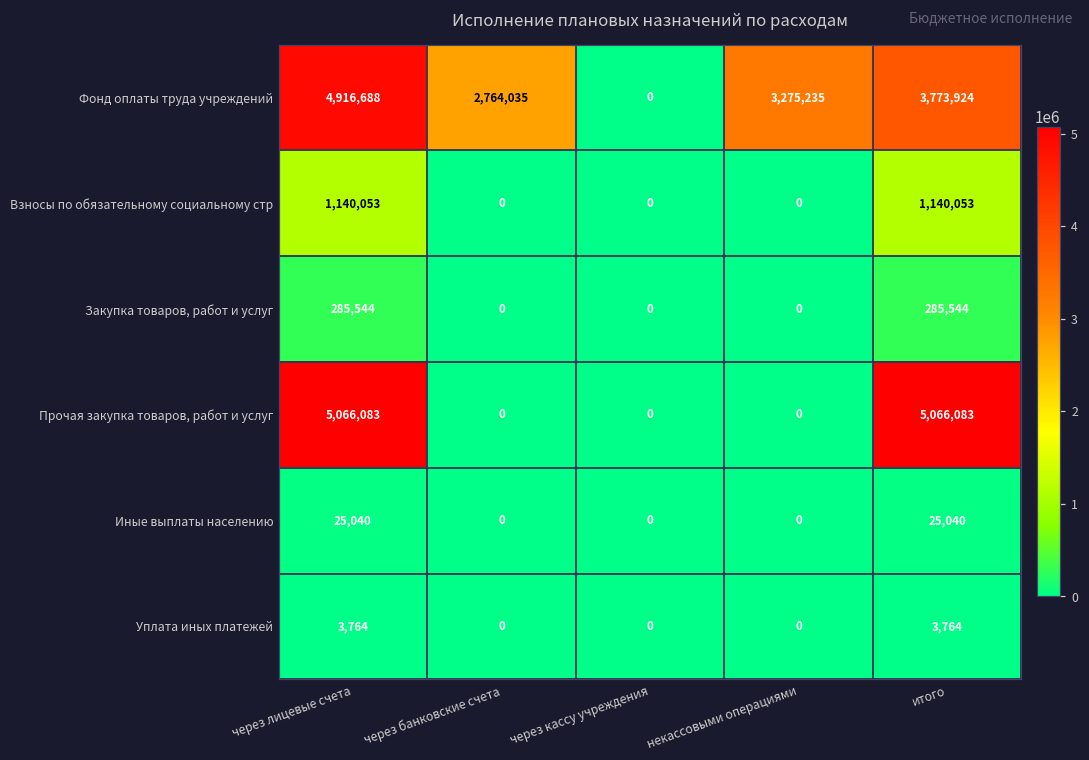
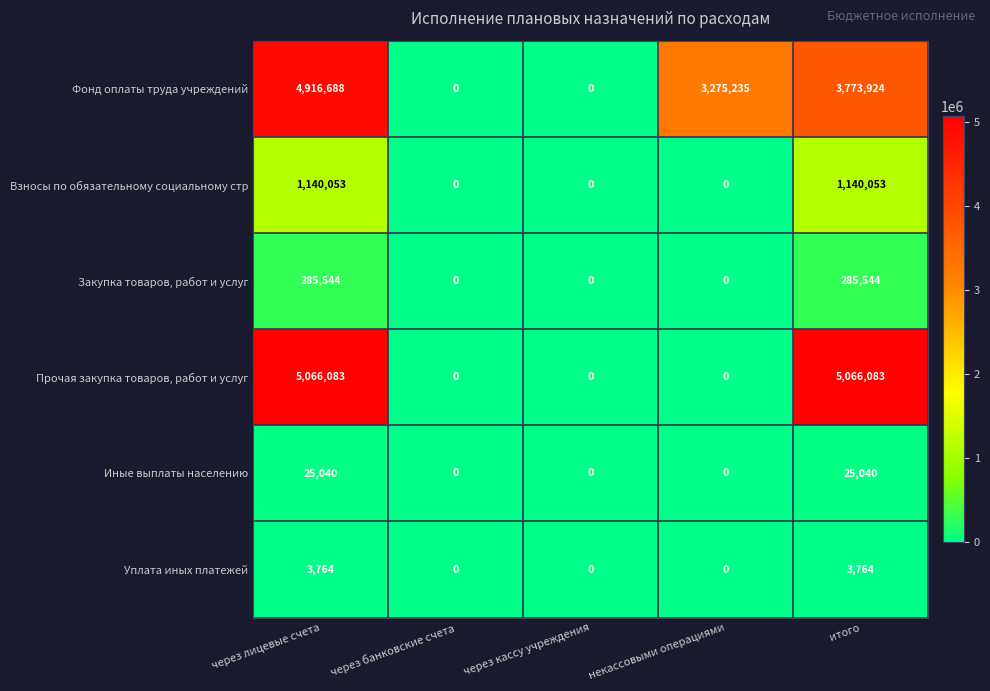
  {
    "Фонд оплаты труда учреждений": {
      "через лицевые счета": "4,916,688",
-     "через банковские счета": "2,764,035",
+     "через банковские счета": "0",
      "через кассу учреждения": "0",
      "некассовыми операциями": "3,275,235",
      "итого": "3,773,924"
    },
    "Взносы по обязательному социальному стр": {
      "через лицевые счета": "1,140,053",
      "через банковские счета": "0",
      "через кассу учреждения": "0",
      "некассовыми операциями": "0",
      "итого": "1,140,053"
    },
    "Закупка товаров, работ и услуг": {
      "через лицевые счета": "285,544",
      "через банковские счета": "0",
      "через кассу учреждения": "0",
      "некассовыми операциями": "0",
      "итого": "285,544"
    },
    "Прочая закупка товаров, работ и услуг": {
      "через лицевые счета": "5,066,083",
      "через банковские счета": "0",
      "через кассу учреждения": "0",
      "некассовыми операциями": "0",
      "итого": "5,066,083"
    },
    "Иные выплаты населению": {
      "через лицевые счета": "25,040",
      "через банковские счета": "0",
      "через кассу учреждения": "0",
      "некассовыми операциями": "0",
      "итого": "25,040"
    },
    "Уплата иных платежей": {
      "через лицевые счета": "3,764",
      "через банковские счета": "0",
      "через кассу учреждения": "0",
      "некассовыми операциями": "0",
      "итого": "3,764"
    }
  }
